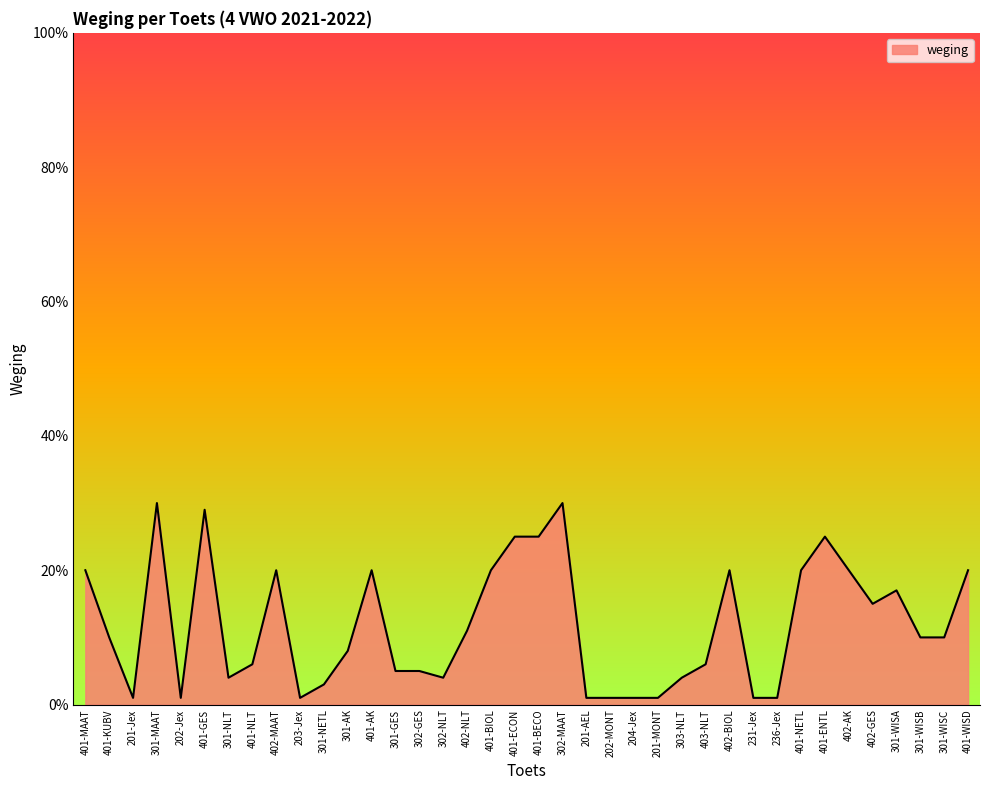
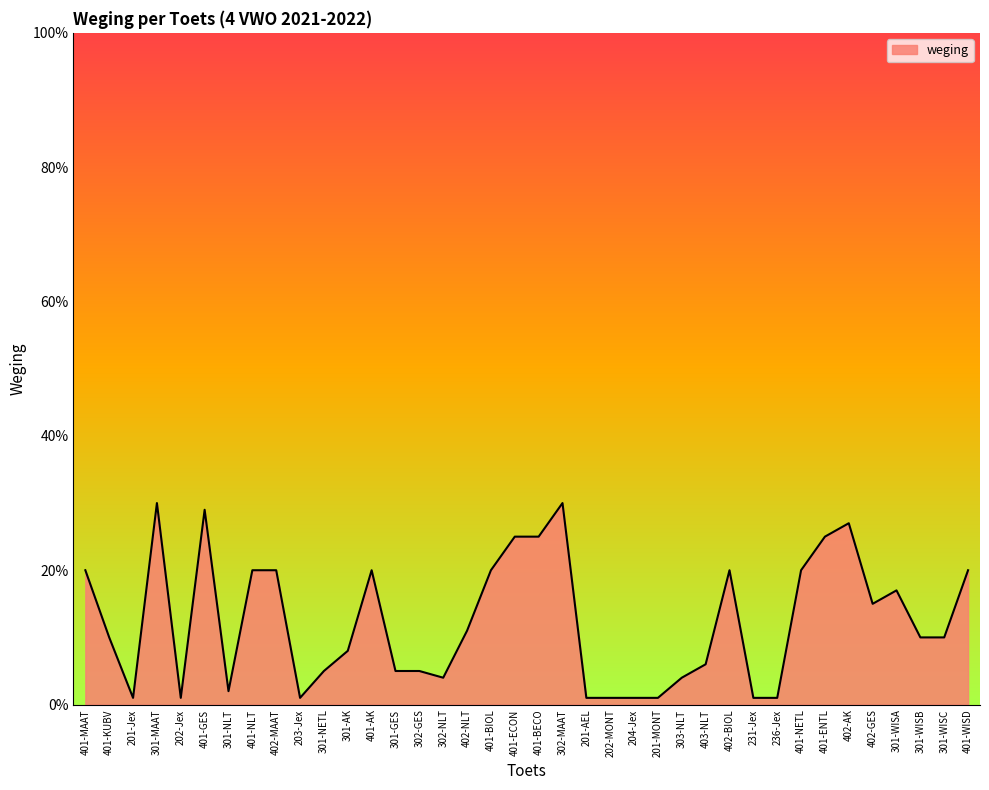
  {
    "401-MAAT": "20%",
    "401-KUBV": "10%",
    "201-Jex": "1%",
    "301-MAAT": "30%",
    "202-Jex": "1%",
    "401-GES": "29%",
-   "301-NLT": "4%",
-   "401-NLT": "6%",
+   "301-NLT": "2%",
+   "401-NLT": "20%",
    "402-MAAT": "20%",
    "203-Jex": "1%",
-   "301-NETL": "3%",
+   "301-NETL": "5%",
    "301-AK": "8%",
    "401-AK": "20%",
    "301-GES": "5%",
    "302-GES": "5%",
    "302-NLT": "4%",
    "402-NLT": "11%",
    "401-BIOL": "20%",
    "401-ECON": "25%",
    "401-BECO": "25%",
    "302-MAAT": "30%",
    "201-AEL": "1%",
    "202-MONT": "1%",
    "204-Jex": "1%",
    "201-MONT": "1%",
    "303-NLT": "4%",
    "403-NLT": "6%",
    "402-BIOL": "20%",
    "231-Jex": "1%",
    "236-Jex": "1%",
    "401-NETL": "20%",
    "401-ENTL": "25%",
-   "402-AK": "20%",
+   "402-AK": "27%",
    "402-GES": "15%",
    "301-WISA": "17%",
    "301-WISB": "10%",
    "301-WISC": "10%",
    "401-WISD": "20%"
  }
